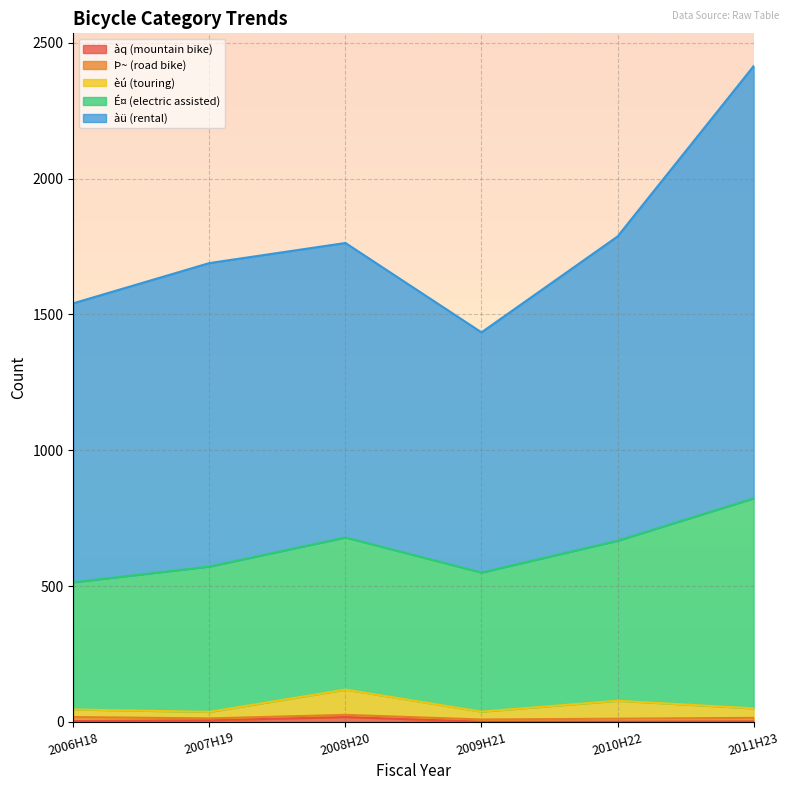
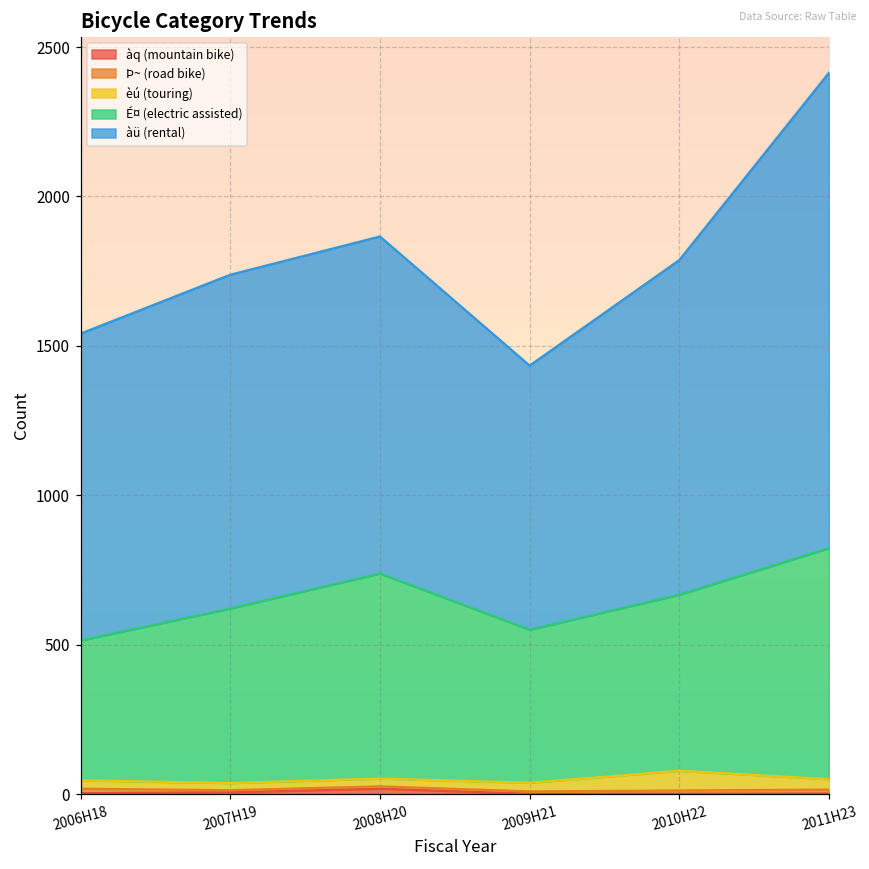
  {
    "èú (touring)": {
      "2006H18": 30,
      "2007H19": 20,
-     "2008H20": 90,
+     "2008H20": 30,
      "2009H21": 30,
      "2010H22": 70,
      "2011H23": 40
    },
    "É¤ (electric assisted)": {
      "2006H18": 470,
-     "2007H19": 540,
-     "2008H20": 560,
+     "2007H19": 580,
+     "2008H20": 690,
      "2009H21": 510,
      "2010H22": 590,
      "2011H23": 770
    },
    "àü (rental)": {
      "2006H18": 1030,
      "2007H19": 1120,
-     "2008H20": 1080,
+     "2008H20": 1130,
      "2009H21": 880,
      "2010H22": 1120,
      "2011H23": 1590
    }
  }
